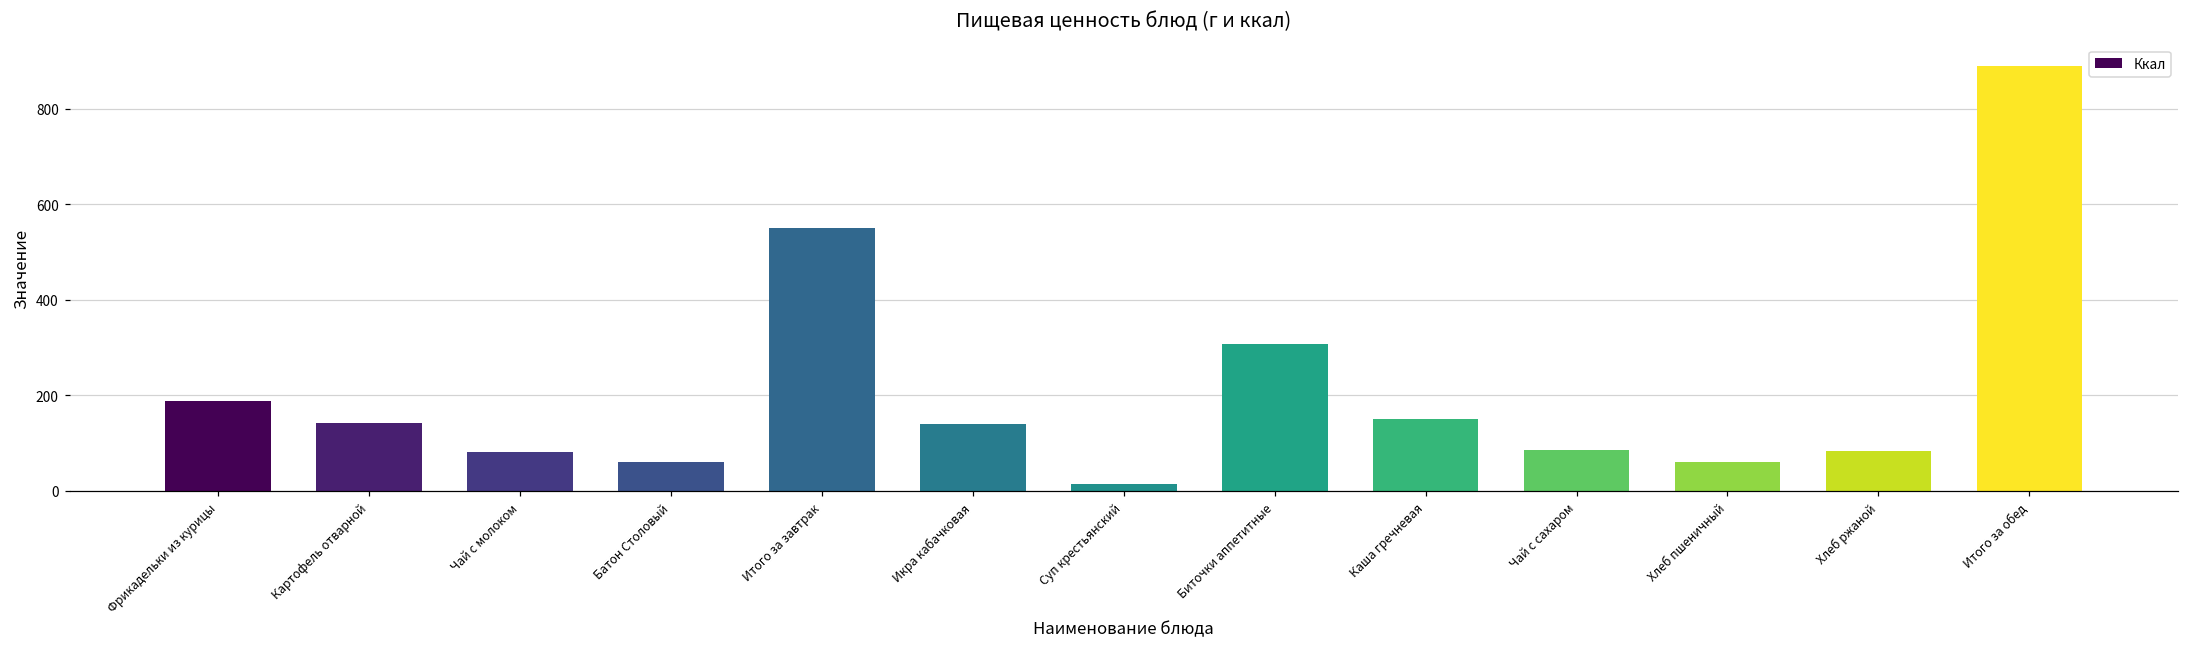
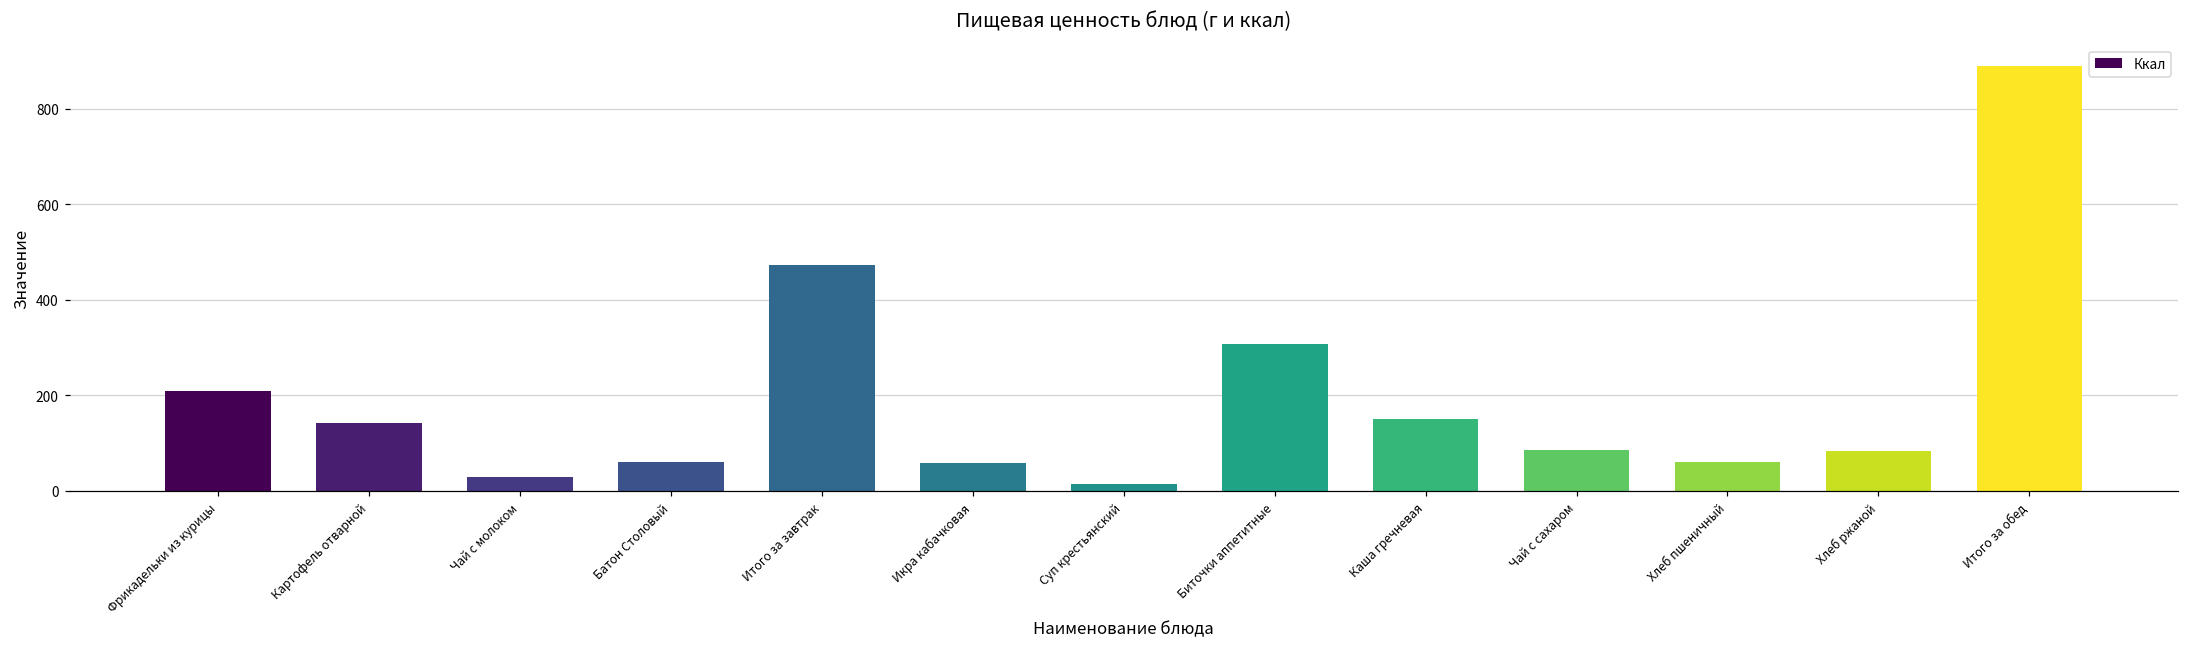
  {
-   "Фрикадельки из курицы": 190,
+   "Фрикадельки из курицы": 210,
    "Картофель отварной": 140,
-   "Чай с молоком": 80,
+   "Чай с молоком": 30,
    "Батон Столовый": 60,
-   "Итого за завтрак": 550,
-   "Икра кабачковая": 140,
+   "Итого за завтрак": 470,
+   "Икра кабачковая": 60,
    "Суп крестьянский": 10,
    "Биточки аппетитные": 310,
    "Каша гречневая": 150,
    "Чай с сахаром": 80,
    "Хлеб пшеничный": 60,
    "Хлеб ржаной": 80,
    "Итого за обед": 890
  }
